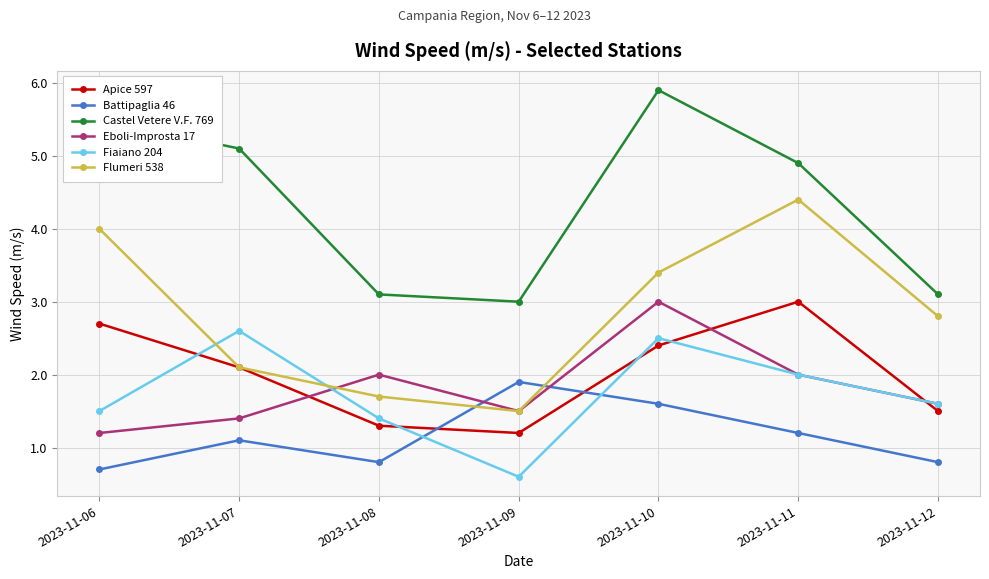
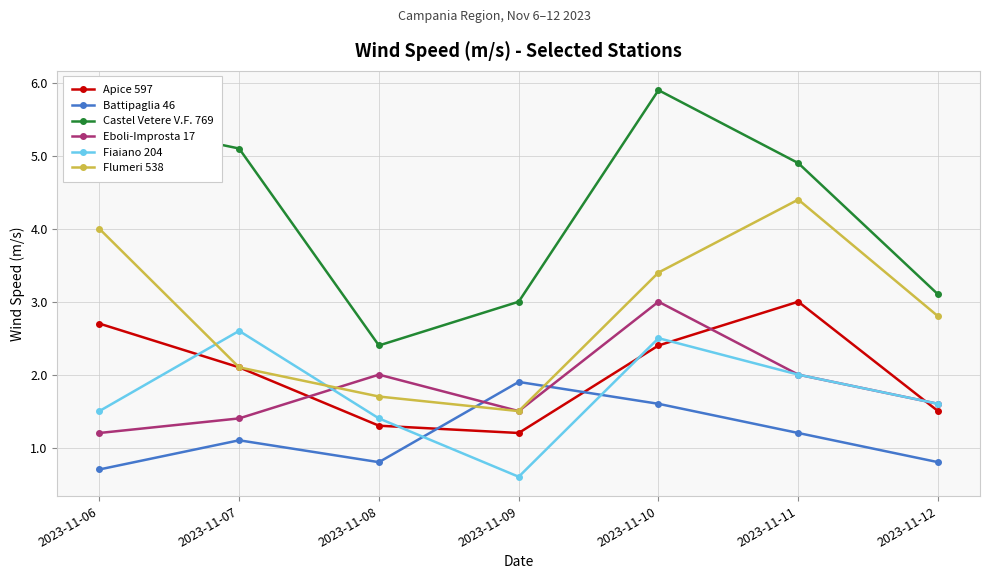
  {
    "Apice 597": {
      "2023-11-06": 2.7,
      "2023-11-08": 1.3,
      "2023-11-09": 1.2,
      "2023-11-10": 2.4,
      "2023-11-11": 3.0,
      "2023-11-12": 1.5
    },
    "Battipaglia 46": {
      "2023-11-06": 0.7,
      "2023-11-07": 1.1,
      "2023-11-08": 0.8,
      "2023-11-09": 1.9,
      "2023-11-10": 1.6,
      "2023-11-11": 1.2,
      "2023-11-12": 0.8
    },
    "Castel Vetere V.F. 769": {
      "2023-11-07": 5.1,
-     "2023-11-08": 3.1,
+     "2023-11-08": 2.4,
      "2023-11-09": 3.0,
      "2023-11-10": 5.9,
      "2023-11-11": 4.9,
      "2023-11-12": 3.1
    },
    "Eboli-Improsta 17": {
      "2023-11-06": 1.2,
      "2023-11-07": 1.4,
      "2023-11-08": 2.0,
      "2023-11-10": 3.0
    },
    "Fiaiano 204": {
      "2023-11-06": 1.5,
      "2023-11-07": 2.6,
      "2023-11-08": 1.4,
      "2023-11-09": 0.6,
      "2023-11-10": 2.5
    },
    "Flumeri 538": {
      "2023-11-06": 4.0,
      "2023-11-08": 1.7,
      "2023-11-10": 3.4,
      "2023-11-11": 4.4,
      "2023-11-12": 2.8
    }
  }
